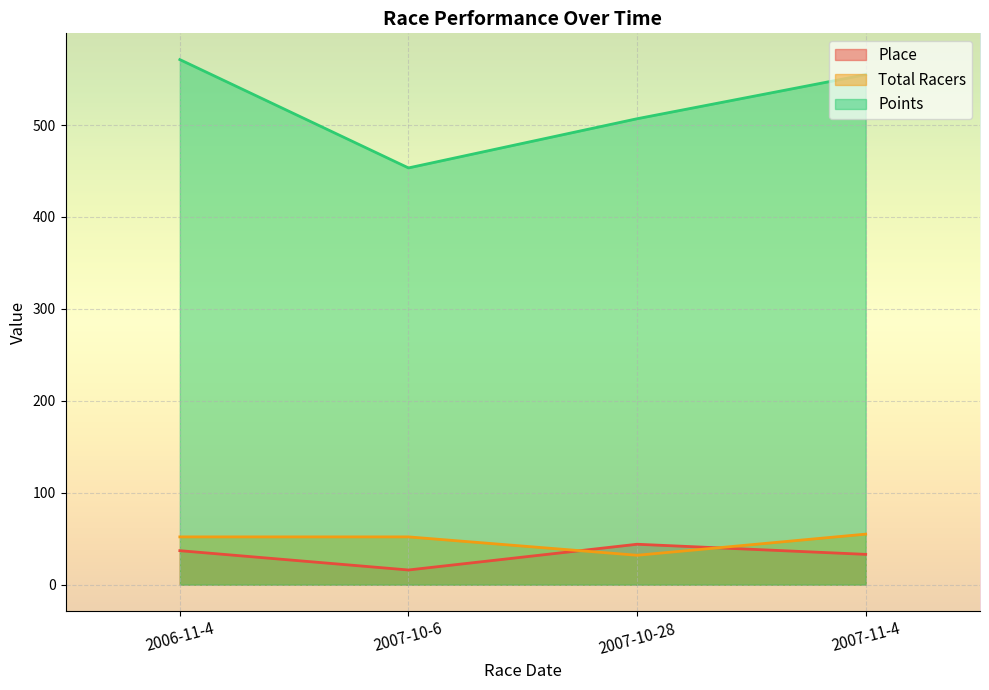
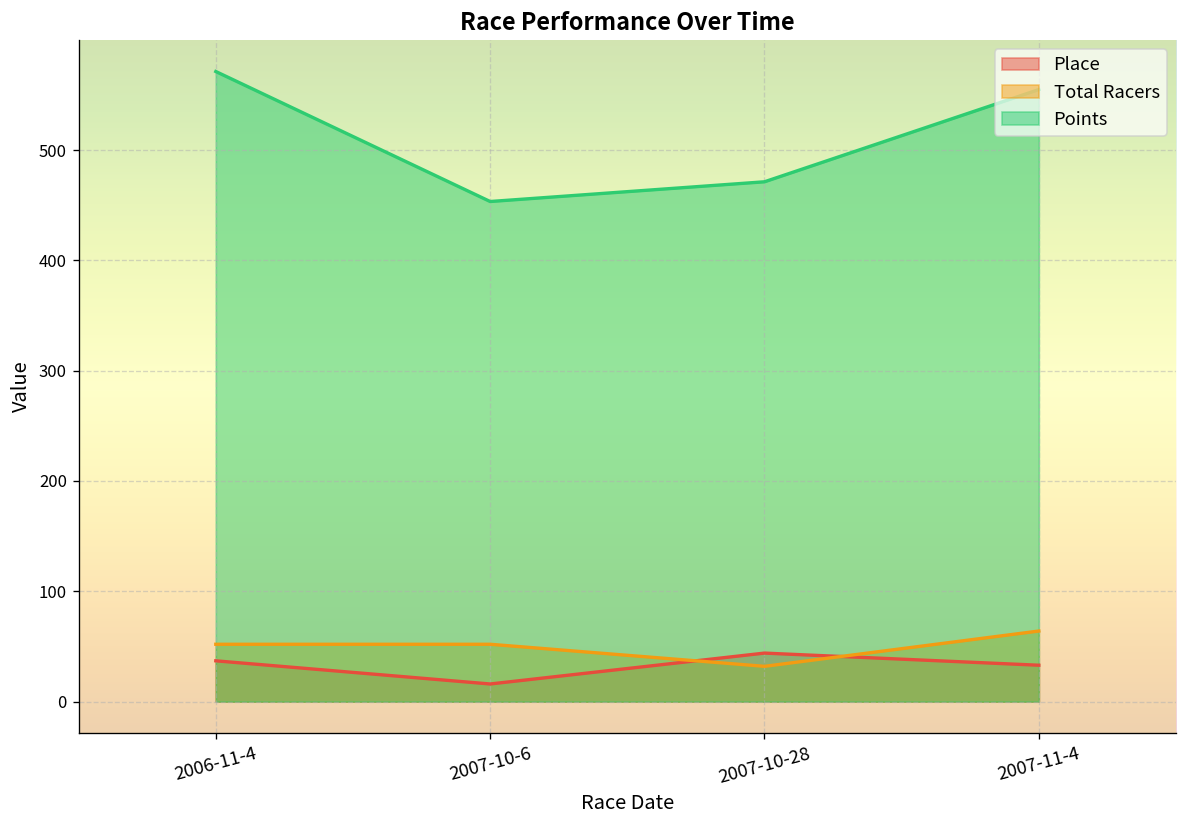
  {
    "Place": {
      "2006-11-4": 40,
      "2007-10-6": 20,
      "2007-10-28": 40,
      "2007-11-4": 30
    },
    "Total Racers": {
      "2006-11-4": 50,
      "2007-10-6": 50,
      "2007-10-28": 30,
-     "2007-11-4": 55
+     "2007-11-4": 64
    },
    "Points": {
      "2006-11-4": 570,
      "2007-10-6": 450,
-     "2007-10-28": 510
+     "2007-10-28": 470
    }
  }
